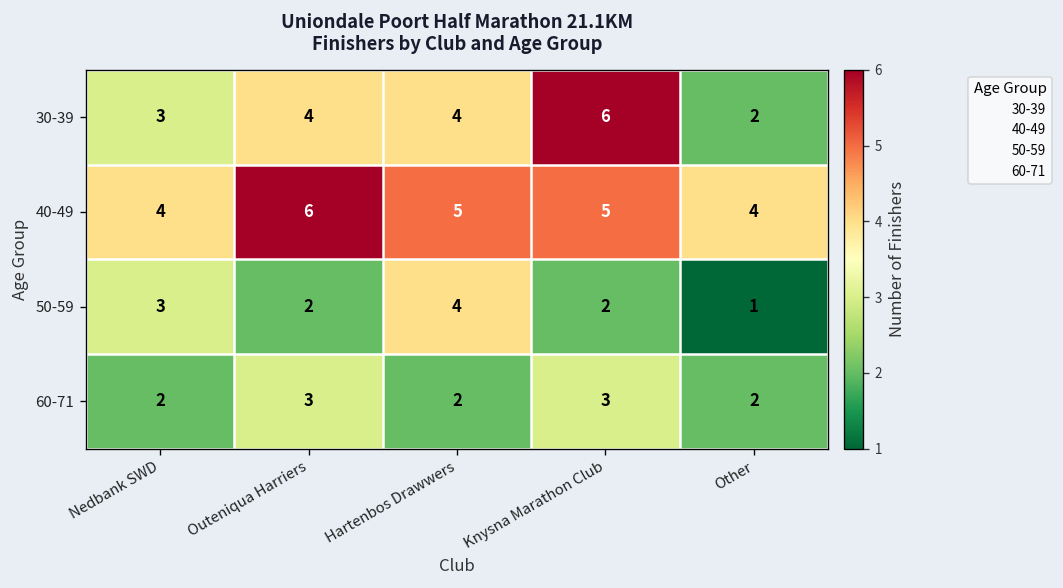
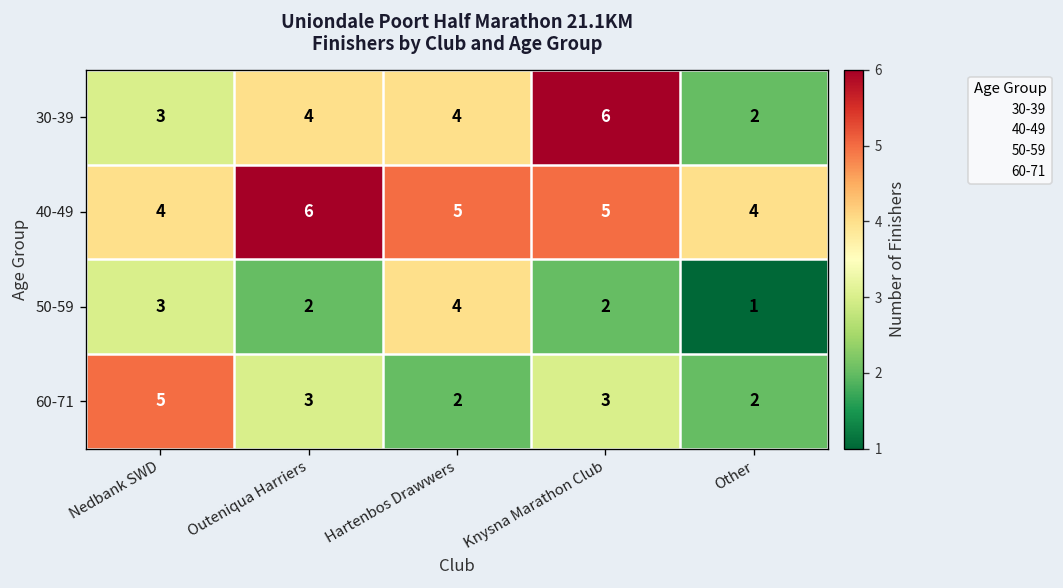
  {
    "30-39": {
      "Nedbank SWD": 3,
      "Outeniqua Harriers": 4,
      "Hartenbos Drawwers": 4,
      "Knysna Marathon Club": 6,
      "Other": 2
    },
    "40-49": {
      "Nedbank SWD": 4,
      "Outeniqua Harriers": 6,
      "Hartenbos Drawwers": 5,
      "Knysna Marathon Club": 5,
      "Other": 4
    },
    "50-59": {
      "Nedbank SWD": 3,
      "Outeniqua Harriers": 2,
      "Hartenbos Drawwers": 4,
      "Knysna Marathon Club": 2,
      "Other": 1
    },
    "60-71": {
-     "Nedbank SWD": 2,
+     "Nedbank SWD": 5,
      "Outeniqua Harriers": 3,
      "Hartenbos Drawwers": 2,
      "Knysna Marathon Club": 3,
      "Other": 2
    }
  }
